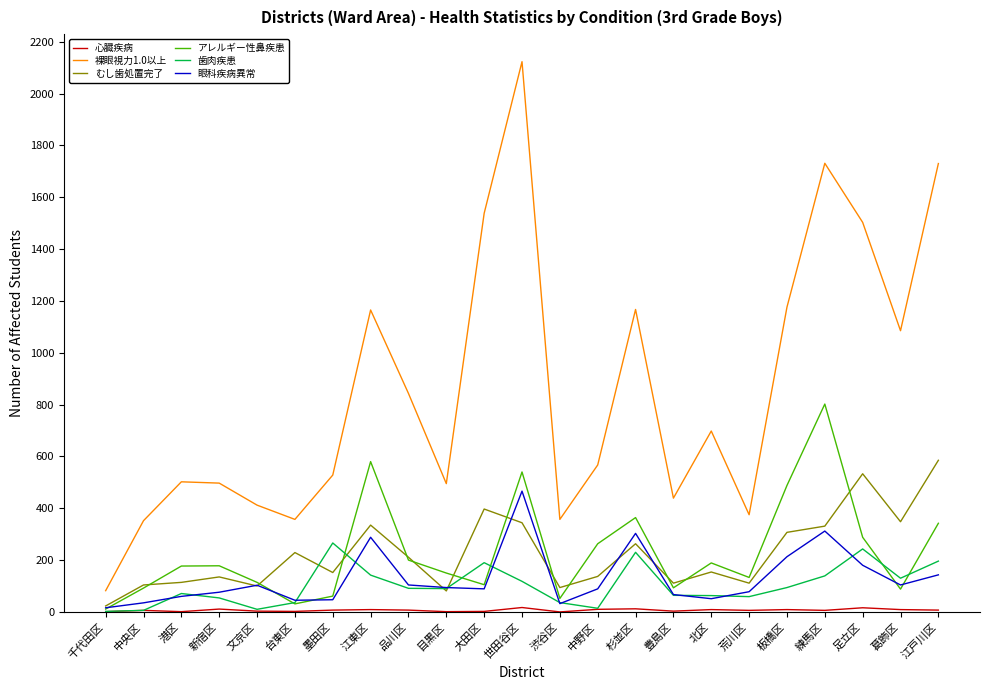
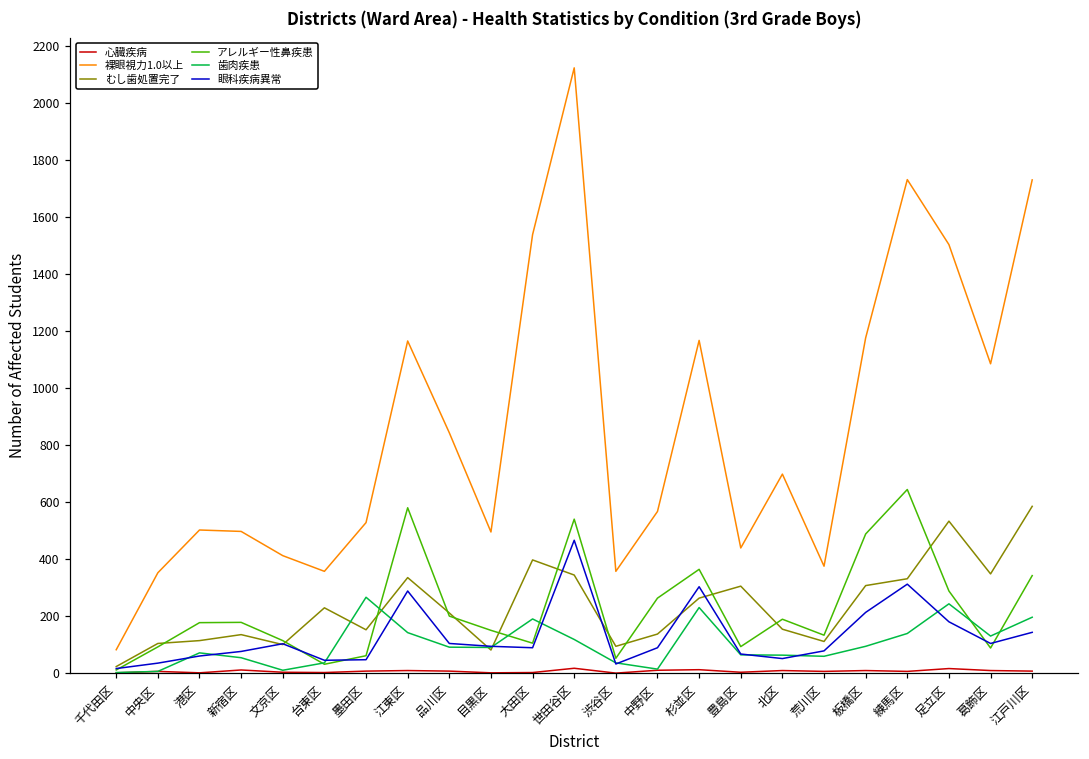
  {
    "心臓疾病": {
      "港区": 0,
      "新宿区": 10,
      "台東区": 0,
      "墨田区": 10,
      "江東区": 10,
      "品川区": 10,
      "目黒区": 0,
      "大田区": 0,
      "世田谷区": 20,
      "渋谷区": 0,
      "杉並区": 10,
      "豊島区": 0,
      "北区": 10,
      "荒川区": 10,
      "板橋区": 10,
      "練馬区": 10,
      "足立区": 20,
      "葛飾区": 10,
      "江戸川区": 10
    },
    "裸眼視力1.0以上": {
      "千代田区": 80,
      "中央区": 350,
      "港区": 500,
      "新宿区": 500,
      "文京区": 410,
      "台東区": 360,
      "墨田区": 530,
      "江東区": 1170,
      "品川区": 840,
      "目黒区": 500,
      "大田区": 1540,
      "世田谷区": 2120,
      "渋谷区": 360,
      "中野区": 570,
      "杉並区": 1170,
      "豊島区": 440,
      "北区": 700,
      "荒川区": 380,
      "板橋区": 1180,
      "練馬区": 1730,
      "足立区": 1500,
      "葛飾区": 1090,
      "江戸川区": 1730
    },
    "むし歯処置完了": {
      "中央区": 100,
      "港区": 110,
      "新宿区": 140,
      "台東区": 230,
      "墨田区": 150,
      "江東区": 340,
      "品川区": 210,
      "大田区": 400,
      "世田谷区": 340,
      "渋谷区": 90,
      "中野区": 140,
      "杉並区": 260,
-     "豊島区": 110,
+     "豊島区": 310,
      "北区": 150,
      "荒川区": 110,
      "板橋区": 310,
      "練馬区": 330,
      "足立区": 530,
      "葛飾区": 350,
      "江戸川区": 590
    },
    "アレルギー性鼻疾患": {
      "中央区": 90,
      "港区": 180,
      "新宿区": 180,
      "文京区": 110,
      "墨田区": 60,
      "江東区": 580,
      "品川区": 200,
      "目黒区": 150,
      "大田区": 110,
      "世田谷区": 540,
      "渋谷区": 50,
      "中野区": 260,
      "杉並区": 360,
      "豊島区": 90,
      "北区": 190,
      "荒川区": 130,
      "板橋区": 490,
-     "練馬区": 800,
+     "練馬区": 640,
      "足立区": 290,
      "葛飾区": 90,
      "江戸川区": 340
    },
    "歯肉疾患": {
      "港区": 70,
      "新宿区": 50,
      "墨田区": 270,
      "江東区": 140,
      "品川区": 90,
      "大田区": 190,
      "世田谷区": 120,
      "杉並区": 230,
      "北区": 60,
      "荒川区": 60,
      "板橋区": 90,
      "練馬区": 140,
      "足立区": 240,
      "葛飾区": 130,
      "江戸川区": 200
    },
    "眼科疾病異常": {
      "中央区": 40,
      "港区": 60,
      "新宿区": 80,
      "墨田区": 50,
      "江東区": 290,
      "品川区": 100,
      "大田区": 90,
      "世田谷区": 470,
      "中野区": 90,
      "杉並区": 300,
      "北区": 50,
      "荒川区": 80,
      "板橋区": 210,
      "練馬区": 310,
      "足立区": 180,
      "葛飾区": 100,
      "江戸川区": 140
    }
  }
